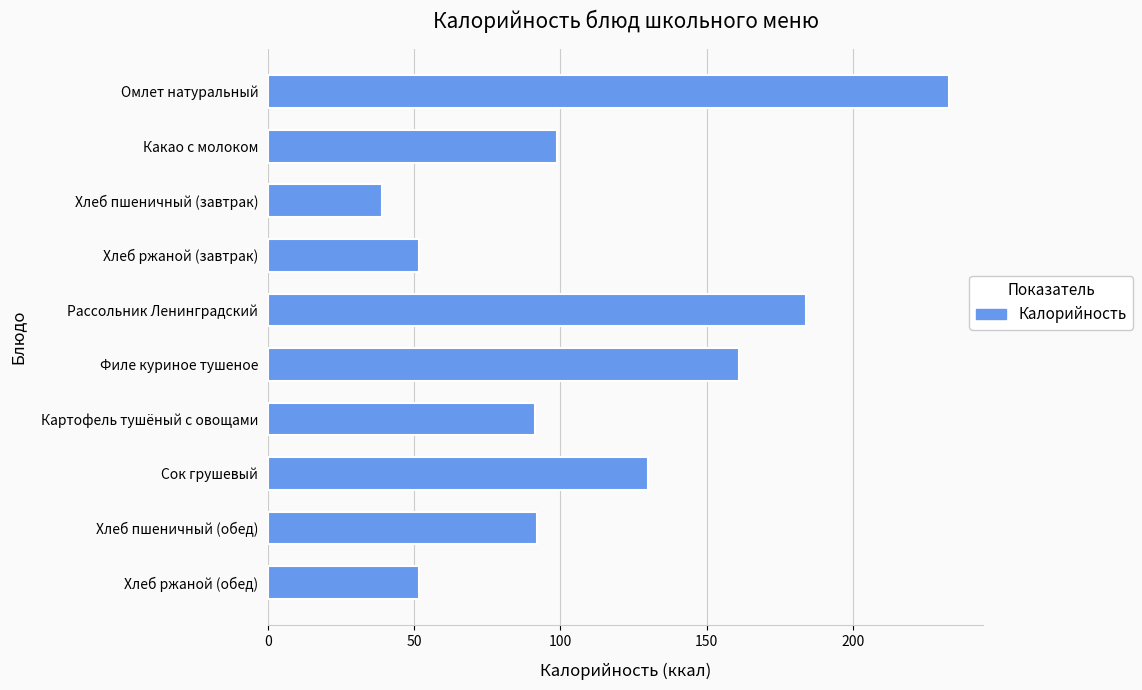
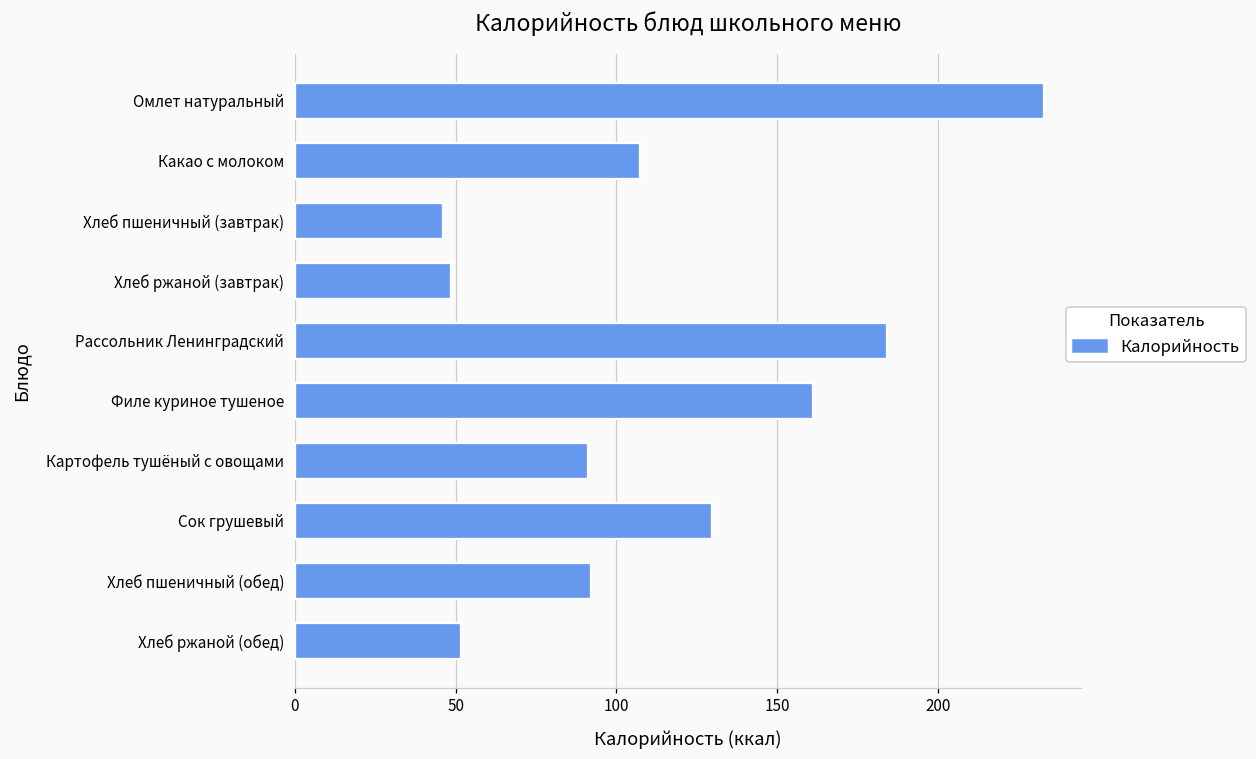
  {
    "Омлет натуральный": 233,
-   "Какао с молоком": 99,
-   "Хлеб пшеничный (завтрак)": 39,
-   "Хлеб ржаной (завтрак)": 52,
+   "Какао с молоком": 107,
+   "Хлеб пшеничный (завтрак)": 46,
+   "Хлеб ржаной (завтрак)": 48,
    "Рассольник Ленинградский": 184,
    "Филе куриное тушеное": 161,
    "Картофель тушёный с овощами": 91,
    "Сок грушевый": 130,
    "Хлеб пшеничный (обед)": 92,
    "Хлеб ржаной (обед)": 52
  }
